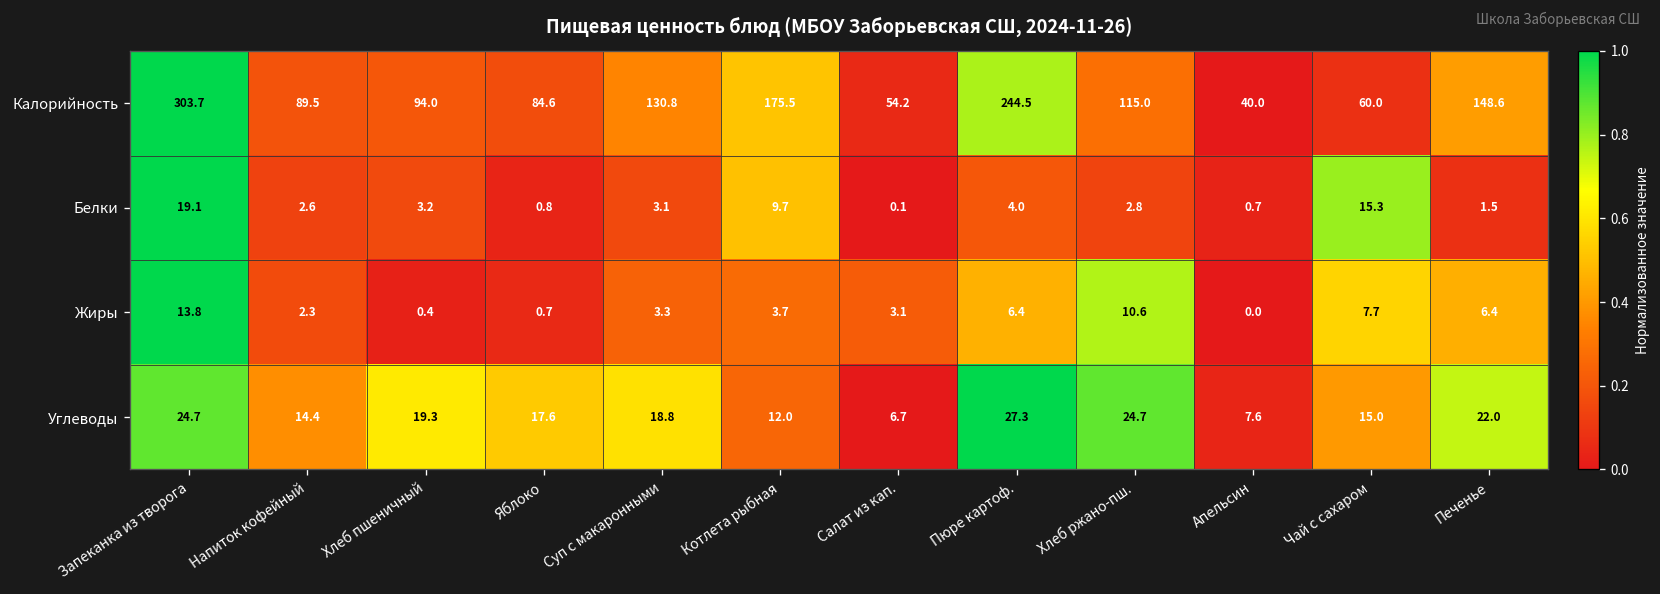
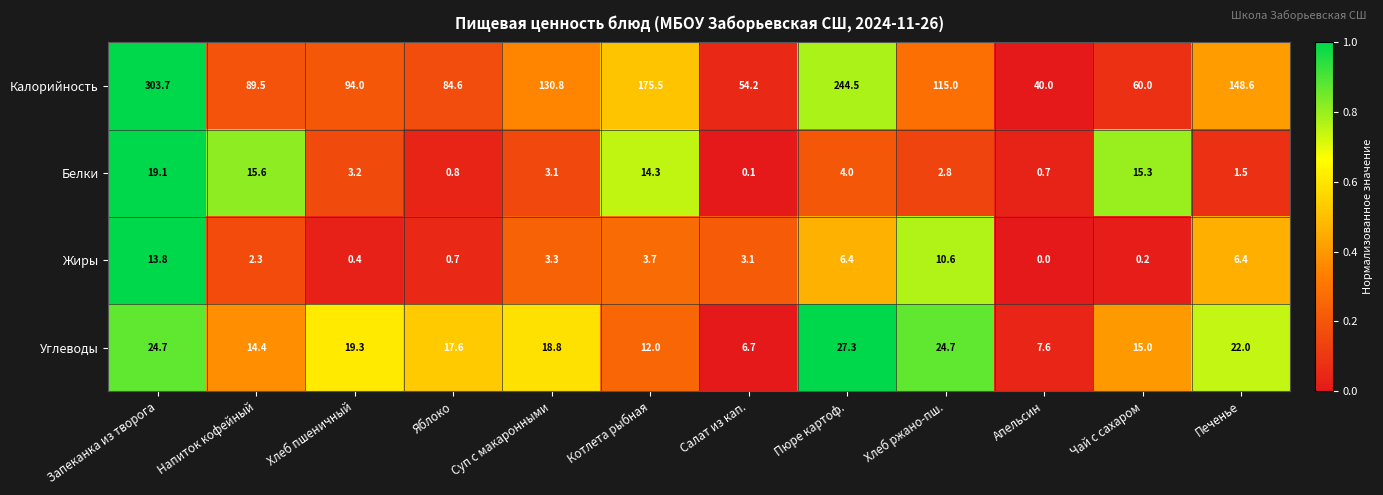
  {
    "Калорийность": {
      "Запеканка из творога": 303.7,
      "Напиток кофейный": 89.5,
      "Хлеб пшеничный": 94.0,
      "Яблоко": 84.6,
      "Суп с макаронными": 130.8,
      "Котлета рыбная": 175.5,
      "Салат из кап.": 54.2,
      "Пюре картоф.": 244.5,
      "Хлеб ржано-пш.": 115.0,
      "Апельсин": 40.0,
      "Чай с сахаром": 60.0,
      "Печенье": 148.6
    },
    "Белки": {
      "Запеканка из творога": 19.1,
-     "Напиток кофейный": 2.6,
+     "Напиток кофейный": 15.6,
      "Хлеб пшеничный": 3.2,
      "Яблоко": 0.8,
      "Суп с макаронными": 3.1,
-     "Котлета рыбная": 9.7,
+     "Котлета рыбная": 14.3,
      "Салат из кап.": 0.1,
      "Пюре картоф.": 4.0,
      "Хлеб ржано-пш.": 2.8,
      "Апельсин": 0.7,
      "Чай с сахаром": 15.3,
      "Печенье": 1.5
    },
    "Жиры": {
      "Запеканка из творога": 13.8,
      "Напиток кофейный": 2.3,
      "Хлеб пшеничный": 0.4,
      "Яблоко": 0.7,
      "Суп с макаронными": 3.3,
      "Котлета рыбная": 3.7,
      "Салат из кап.": 3.1,
      "Пюре картоф.": 6.4,
      "Хлеб ржано-пш.": 10.6,
      "Апельсин": 0.0,
-     "Чай с сахаром": 7.7,
+     "Чай с сахаром": 0.2,
      "Печенье": 6.4
    },
    "Углеводы": {
      "Запеканка из творога": 24.7,
      "Напиток кофейный": 14.4,
      "Хлеб пшеничный": 19.3,
      "Яблоко": 17.6,
      "Суп с макаронными": 18.8,
      "Котлета рыбная": 12.0,
      "Салат из кап.": 6.7,
      "Пюре картоф.": 27.3,
      "Хлеб ржано-пш.": 24.7,
      "Апельсин": 7.6,
      "Чай с сахаром": 15.0,
      "Печенье": 22.0
    }
  }
